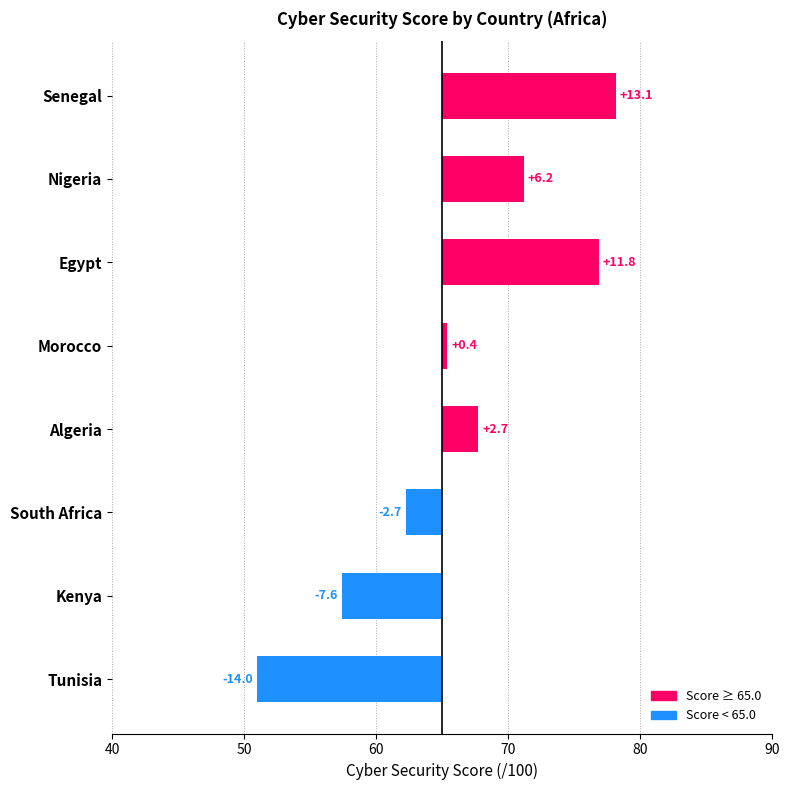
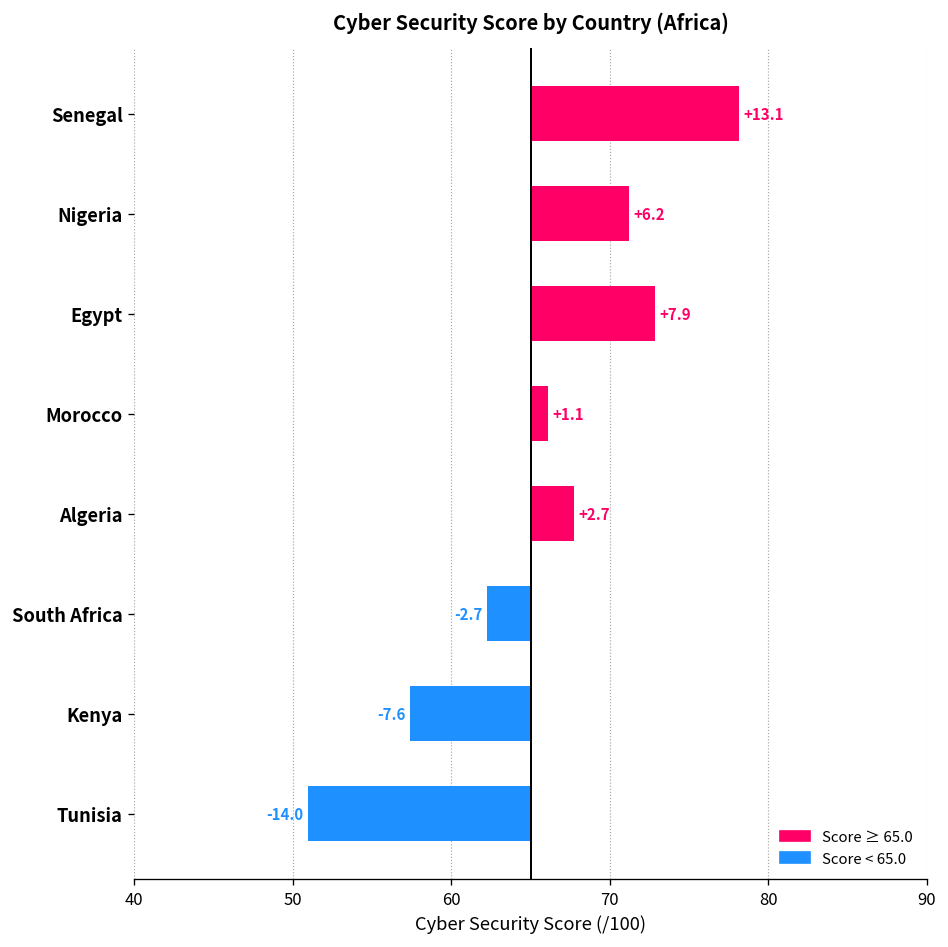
  {
    "Senegal": "+13.1",
    "Nigeria": "+6.2",
-   "Egypt": "+11.8",
-   "Morocco": "+0.4",
+   "Egypt": "+7.9",
+   "Morocco": "+1.1",
    "Algeria": "+2.7",
    "South Africa": "-2.7",
    "Kenya": "-7.6",
    "Tunisia": "-14.0"
  }
